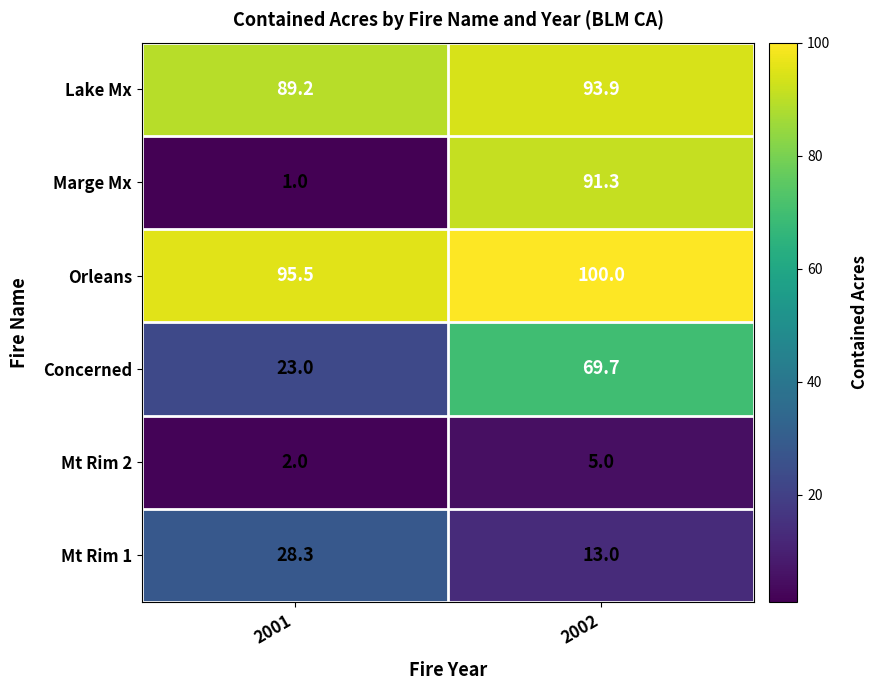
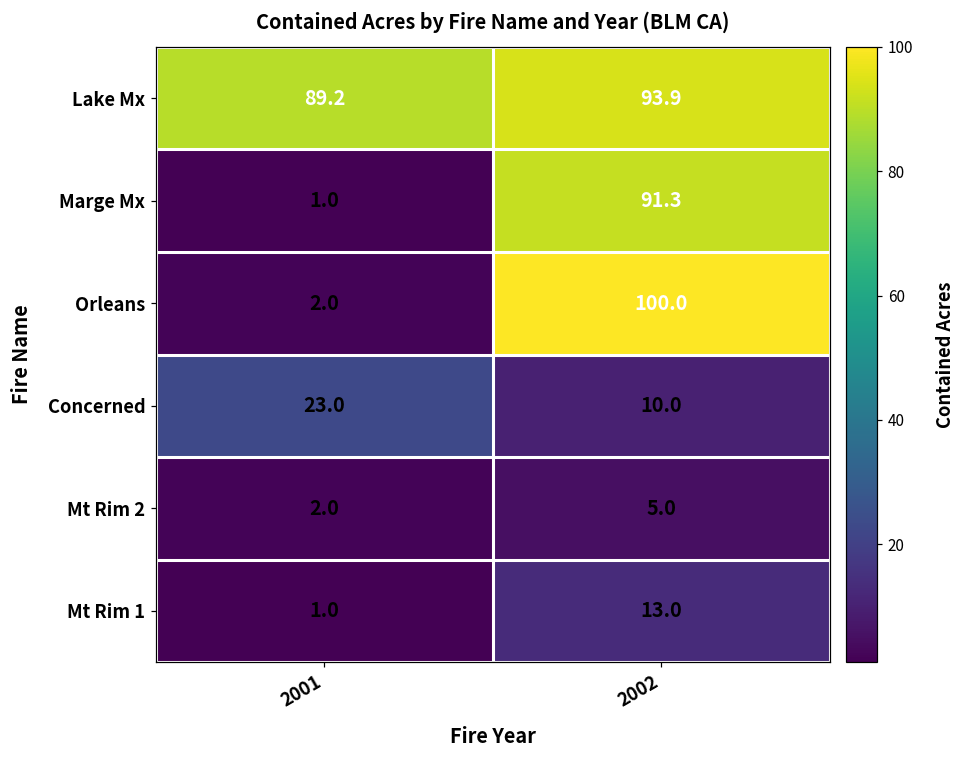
  {
    "Lake Mx": {
      "2001": 89.2,
      "2002": 93.9
    },
    "Marge Mx": {
      "2001": 1.0,
      "2002": 91.3
    },
    "Orleans": {
-     "2001": 95.5,
+     "2001": 2.0,
      "2002": 100.0
    },
    "Concerned": {
      "2001": 23.0,
-     "2002": 69.7
+     "2002": 10.0
    },
    "Mt Rim 2": {
      "2001": 2.0,
      "2002": 5.0
    },
    "Mt Rim 1": {
-     "2001": 28.3,
+     "2001": 1.0,
      "2002": 13.0
    }
  }
